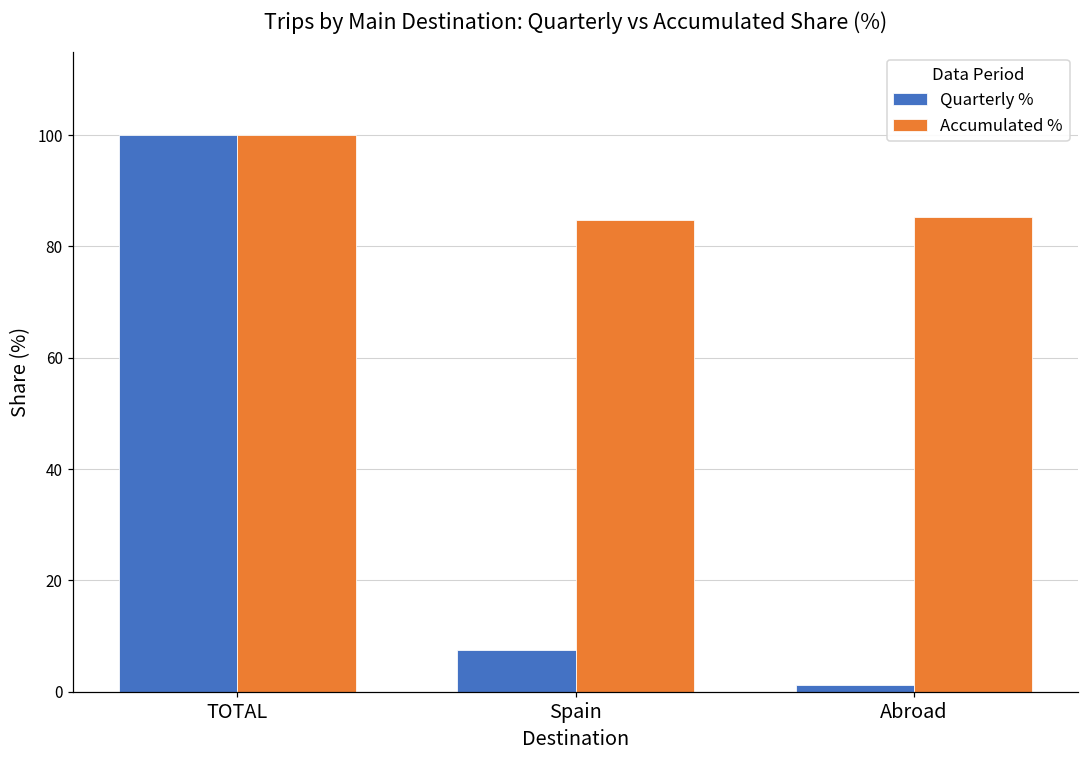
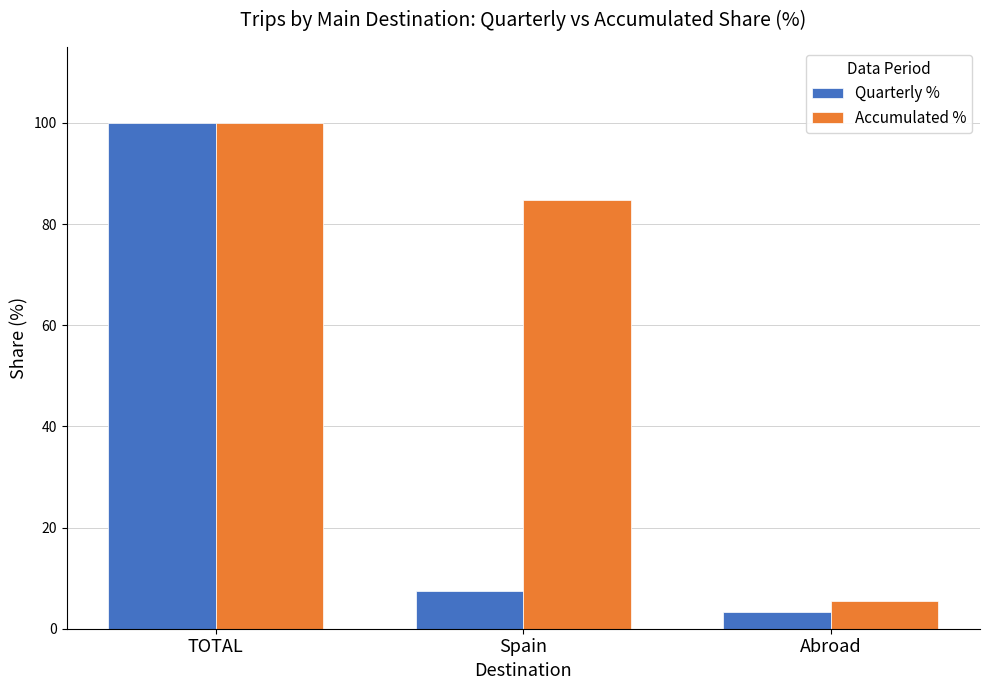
  {
    "Quarterly %": {
      "TOTAL": 100,
      "Spain": 8,
-     "Abroad": 1
+     "Abroad": 3
    },
    "Accumulated %": {
      "TOTAL": 100,
      "Spain": 85,
-     "Abroad": 85
+     "Abroad": 6
    }
  }
